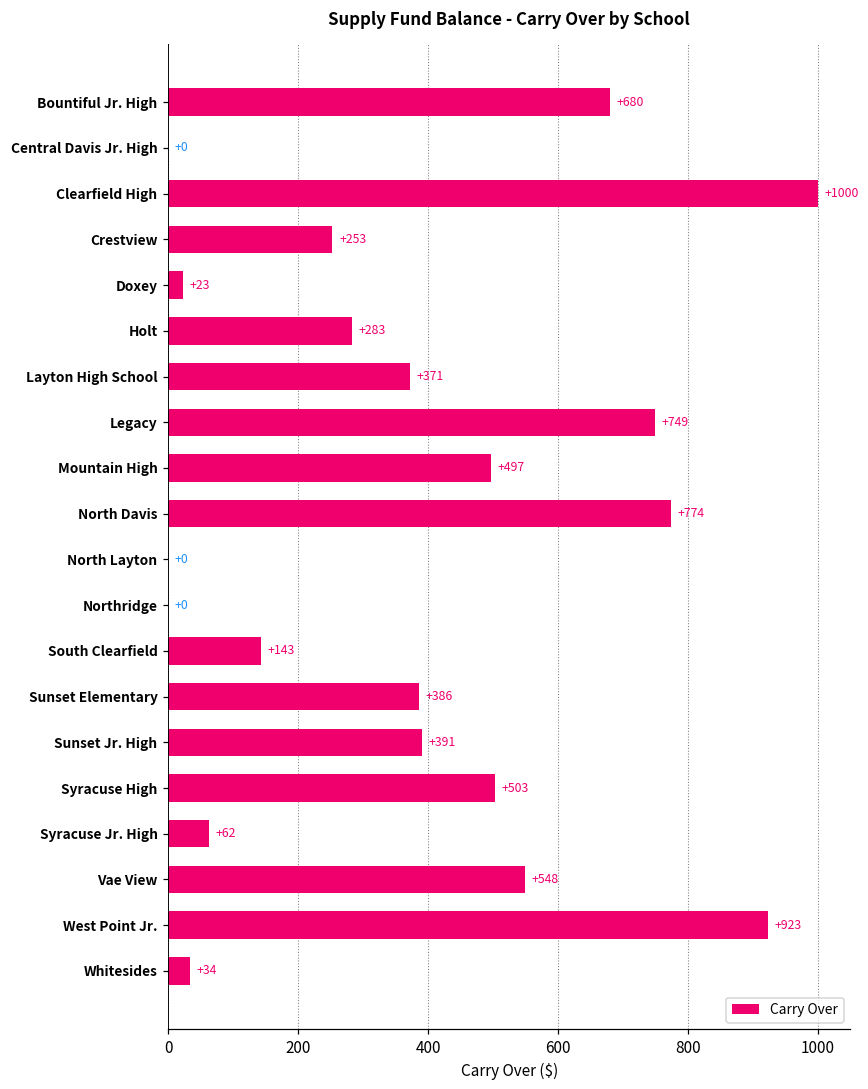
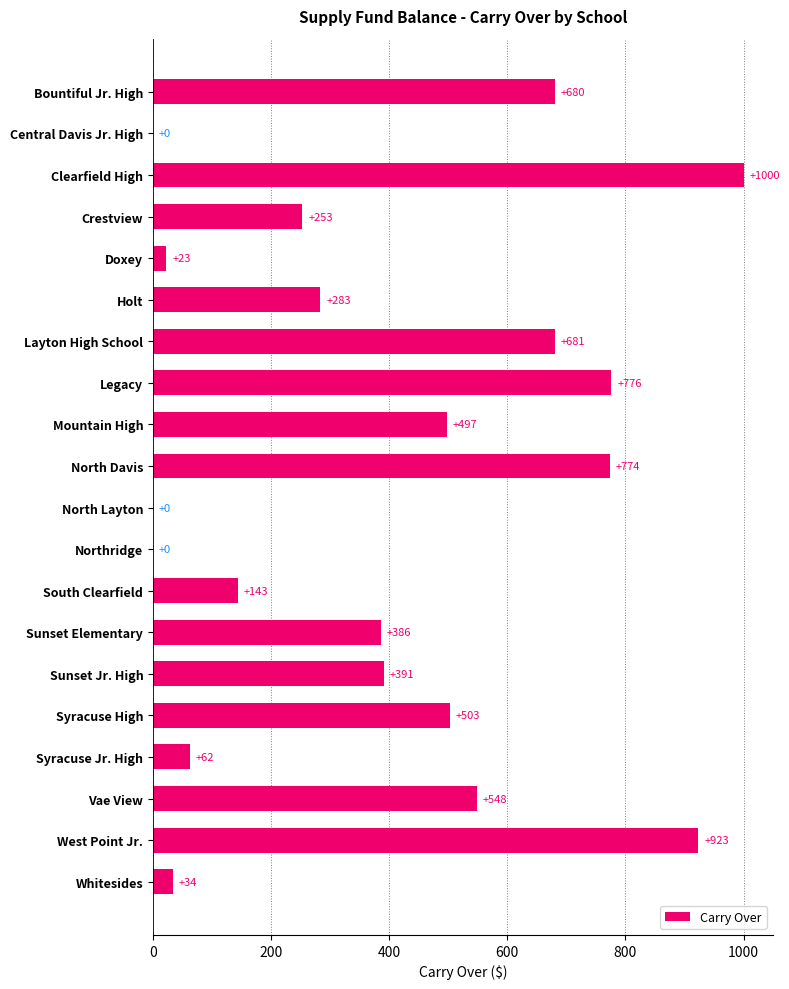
  {
    "Bountiful Jr. High": "+680",
    "Central Davis Jr. High": "+0",
    "Clearfield High": "+1000",
    "Crestview": "+253",
    "Doxey": "+23",
    "Holt": "+283",
-   "Layton High School": "+371",
-   "Legacy": "+749",
+   "Layton High School": "+681",
+   "Legacy": "+776",
    "Mountain High": "+497",
    "North Davis": "+774",
    "North Layton": "+0",
    "Northridge": "+0",
    "South Clearfield": "+143",
    "Sunset Elementary": "+386",
    "Sunset Jr. High": "+391",
    "Syracuse High": "+503",
    "Syracuse Jr. High": "+62",
    "Vae View": "+548",
    "West Point Jr.": "+923",
    "Whitesides": "+34"
  }
